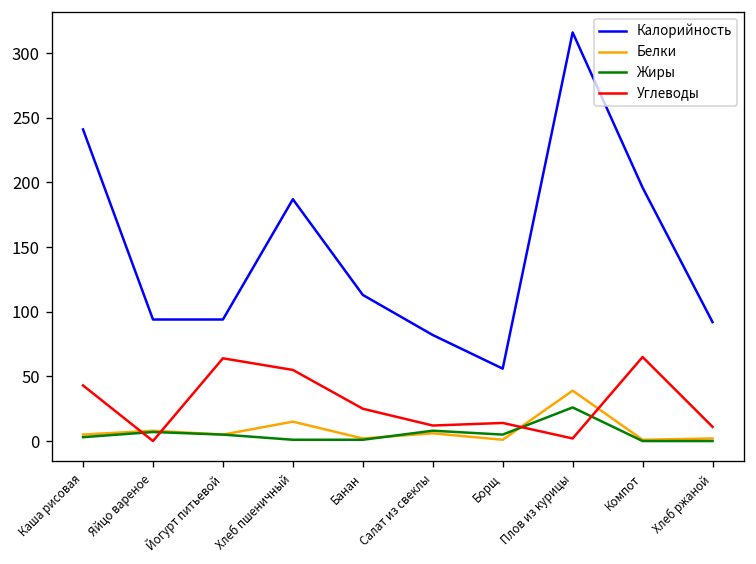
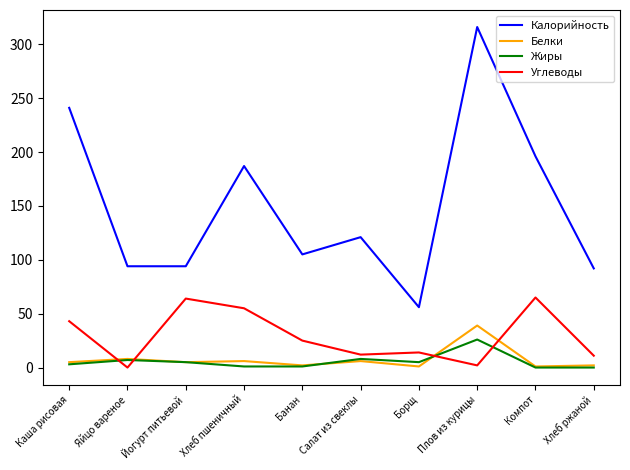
  {
    "Калорийность": {
      "Каша рисовая": 241,
      "Яйцо вареное": 94,
      "Йогурт питьевой": 94,
      "Хлеб пшеничный": 187,
-     "Банан": 113,
-     "Салат из свеклы": 82,
+     "Банан": 105,
+     "Салат из свеклы": 121,
      "Борщ": 56,
      "Плов из курицы": 316,
      "Компот": 196,
      "Хлеб ржаной": 92
    },
    "Белки": {
-     "Хлеб пшеничный": 15,
+     "Хлеб пшеничный": 6,
      "Борщ": 1,
      "Плов из курицы": 39
    },
    "Жиры": {
      "Хлеб пшеничный": 1,
      "Борщ": 5,
      "Плов из курицы": 26
    },
    "Углеводы": {
      "Каша рисовая": 43,
      "Яйцо вареное": 0,
      "Йогурт питьевой": 64,
      "Хлеб пшеничный": 55,
      "Банан": 25,
      "Салат из свеклы": 12,
      "Борщ": 14,
      "Плов из курицы": 2,
      "Компот": 65,
      "Хлеб ржаной": 11
    }
  }
